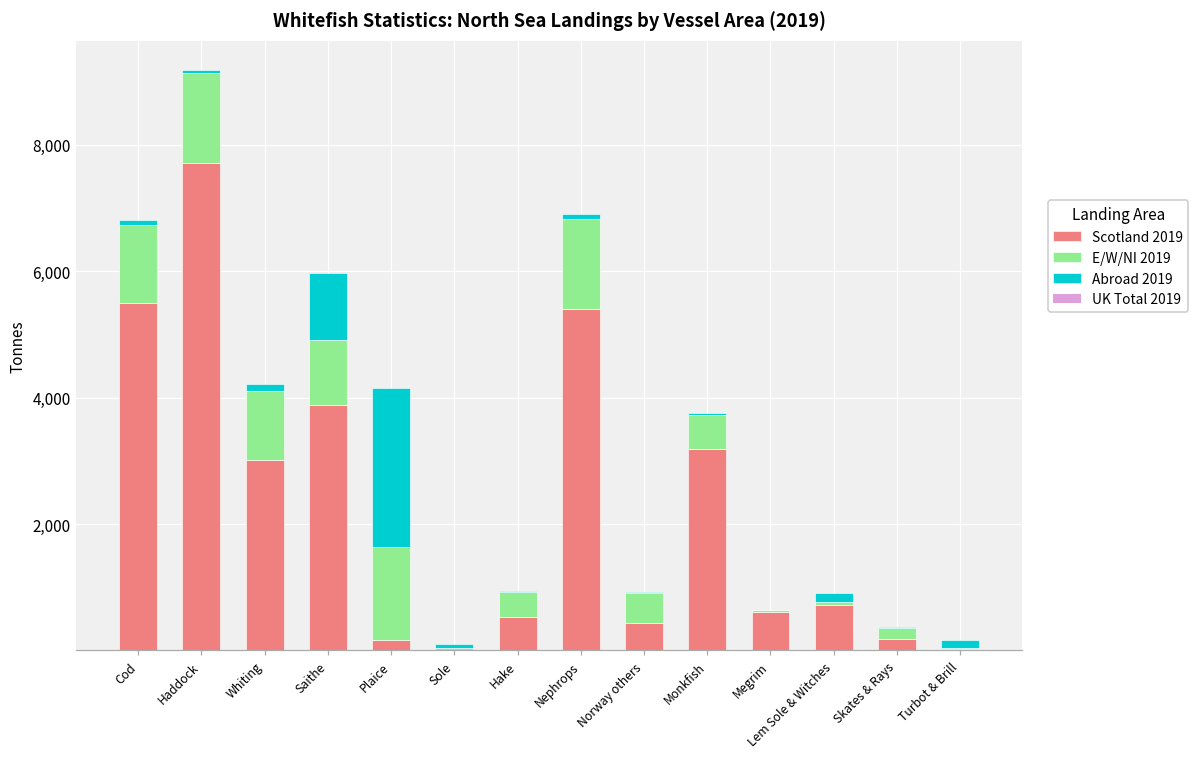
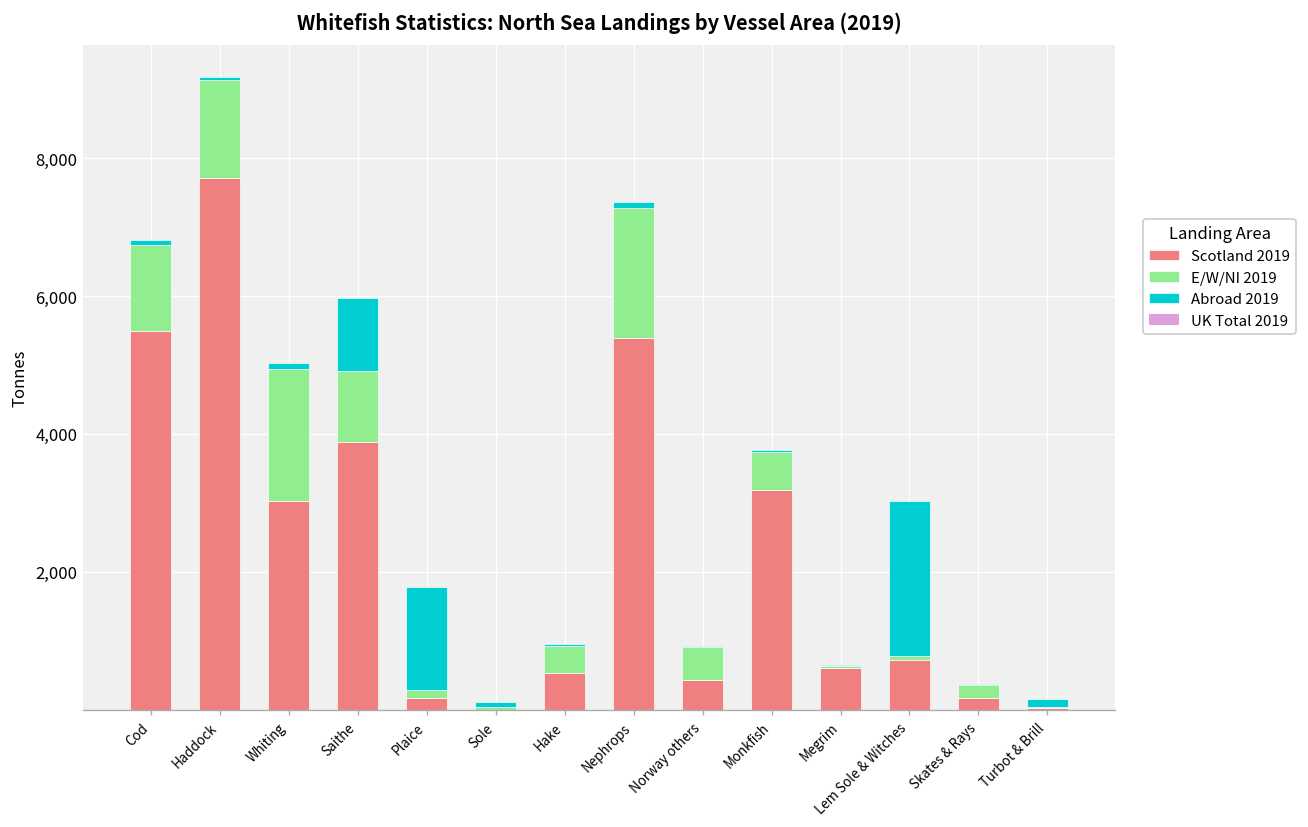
  {
    "Scotland 2019": {
      "Cod": "5,500",
      "Haddock": "7,700",
      "Whiting": "3,000",
      "Saithe": "3,900",
      "Plaice": "200",
      "Hake": "500",
      "Nephrops": "5,400",
      "Norway others": "400",
      "Monkfish": "3,200",
      "Megrim": "600",
      "Lem Sole & Witches": "700",
      "Skates & Rays": "200"
    },
    "E/W/NI 2019": {
      "Cod": "1,200",
      "Haddock": "1,400",
-     "Whiting": "1,100",
+     "Whiting": "1,900",
      "Saithe": "1,000",
-     "Plaice": "1,500",
+     "Plaice": "100",
      "Hake": "400",
-     "Nephrops": "1,400",
+     "Nephrops": "1,900",
      "Norway others": "500",
      "Monkfish": "500",
      "Lem Sole & Witches": "100",
      "Skates & Rays": "200"
    },
    "Abroad 2019": {
      "Cod": "100",
      "Haddock": "0",
      "Whiting": "100",
      "Saithe": "1,100",
-     "Plaice": "2,500",
+     "Plaice": "1,500",
      "Sole": "100",
      "Nephrops": "100",
-     "Lem Sole & Witches": "100",
+     "Lem Sole & Witches": "2,200",
      "Turbot & Brill": "100"
    },
    "UK Total 2019": {
      "Cod": "0",
      "Haddock": "0",
      "Whiting": "0",
      "Saithe": "0",
      "Plaice": "0",
      "Sole": "0",
      "Hake": "0",
      "Nephrops": "0",
      "Norway others": "0",
      "Monkfish": "0",
      "Megrim": "0",
      "Lem Sole & Witches": "0",
      "Skates & Rays": "0",
      "Turbot & Brill": "0"
    }
  }
